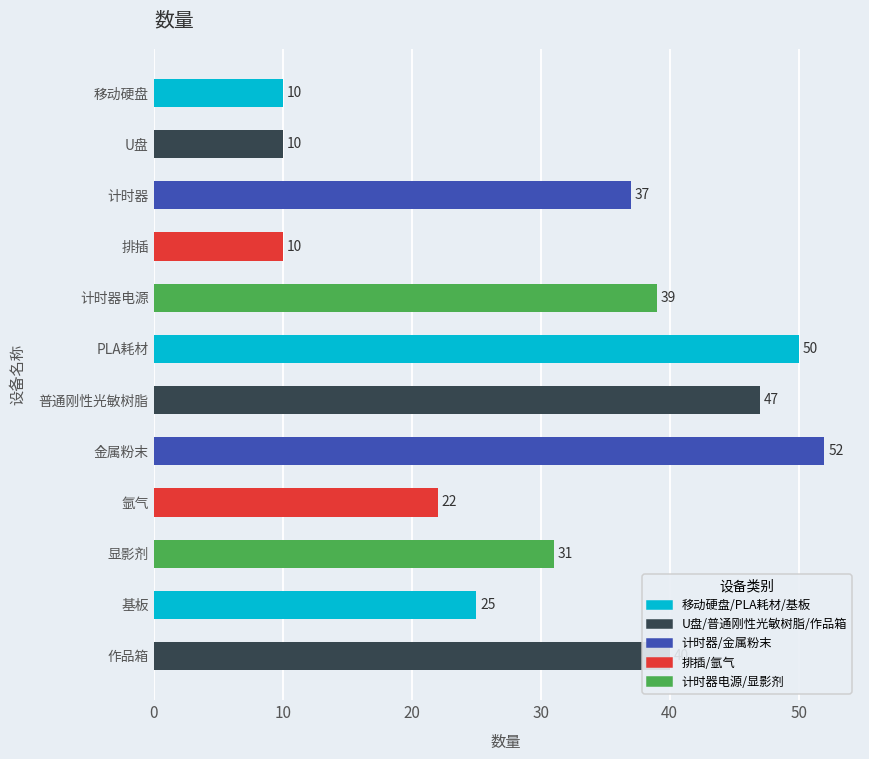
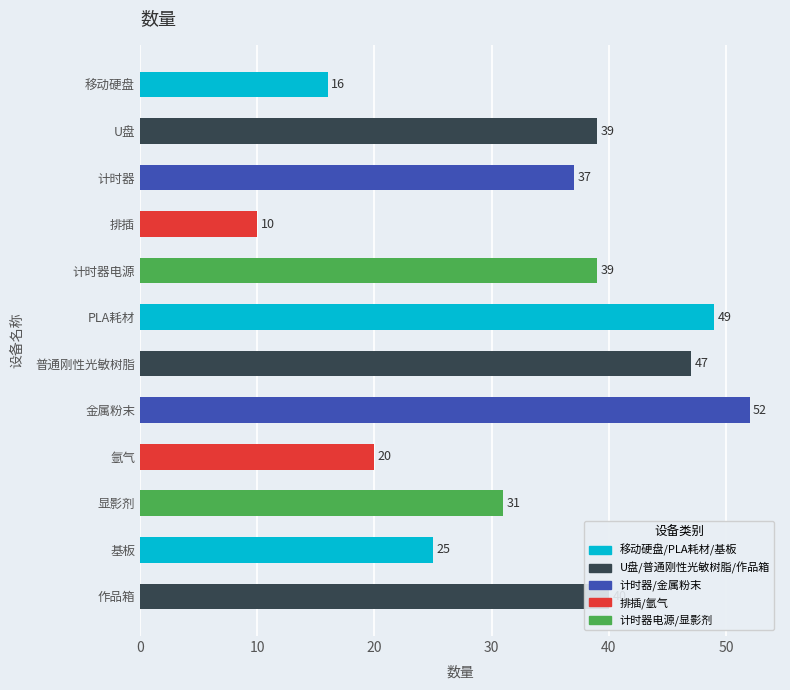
  {
-   "移动硬盘": 10,
-   "U盘": 10,
+   "移动硬盘": 16,
+   "U盘": 39,
    "计时器": 37,
    "排插": 10,
    "计时器电源": 39,
-   "PLA耗材": 50,
+   "PLA耗材": 49,
    "普通刚性光敏树脂": 47,
    "金属粉末": 52,
-   "氩气": 22,
+   "氩气": 20,
    "显影剂": 31,
    "基板": 25
  }
